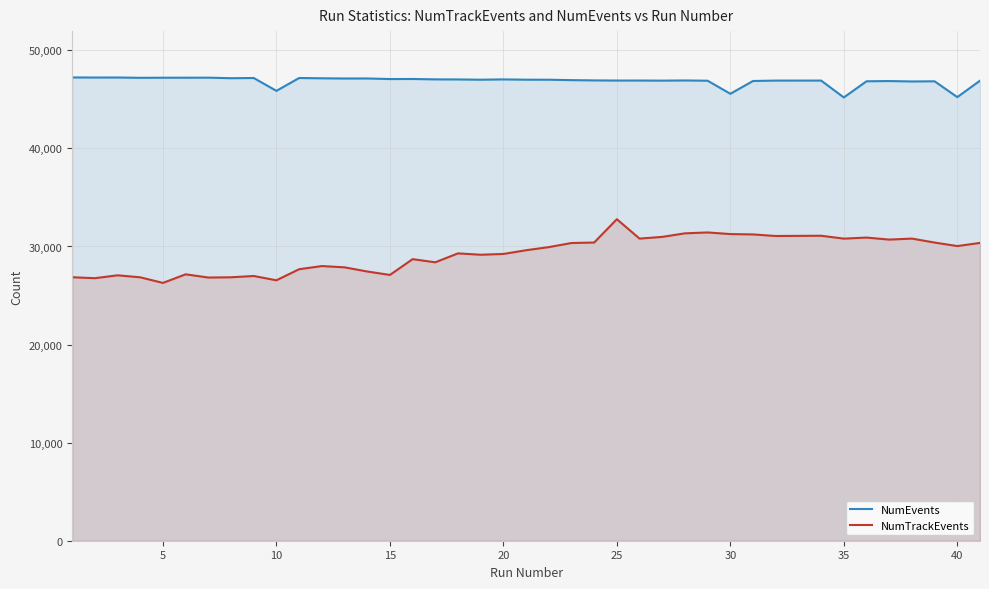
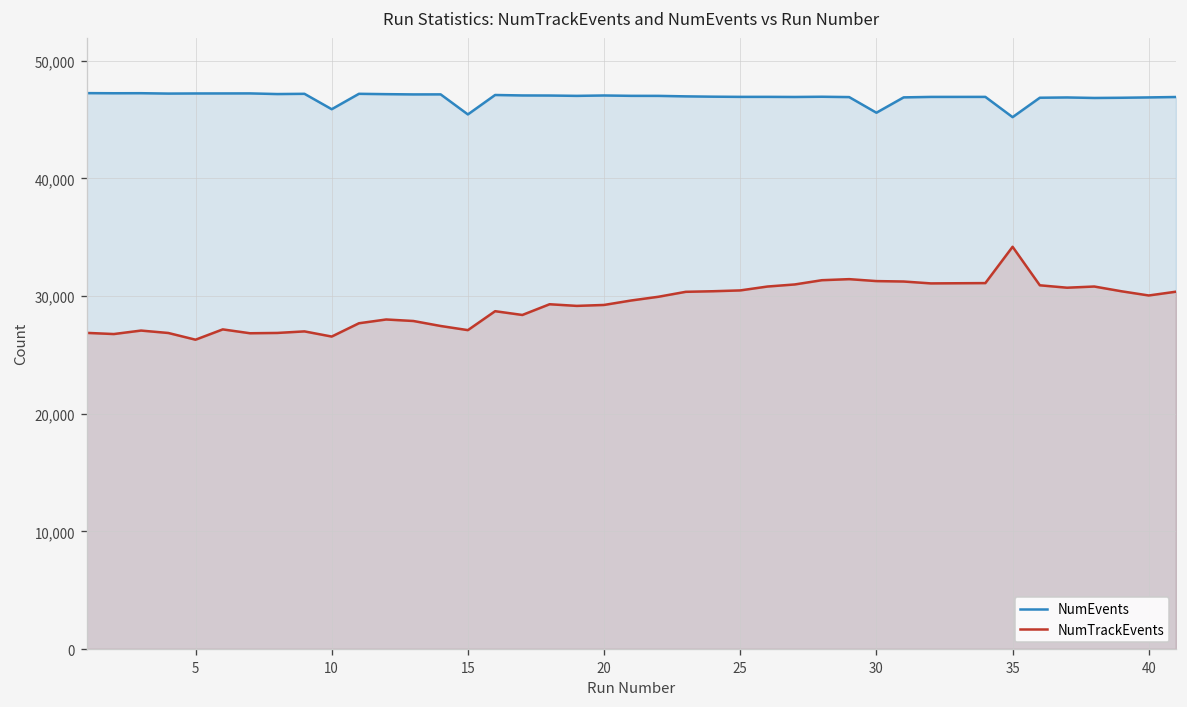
  {
    "NumEvents": {
      "5": "47,000",
      "10": "46,000",
-     "15": "47,000",
+     "15": "45,000",
      "20": "47,000",
      "25": "47,000",
      "30": "46,000",
      "35": "45,000",
-     "40": "45,000"
+     "40": "47,000"
    },
    "NumTrackEvents": {
      "5": "26,000",
      "10": "27,000",
      "15": "27,000",
      "20": "29,000",
-     "25": "33,000",
+     "25": "30,000",
      "30": "31,000",
-     "35": "31,000",
+     "35": "34,000",
      "40": "30,000"
    }
  }
